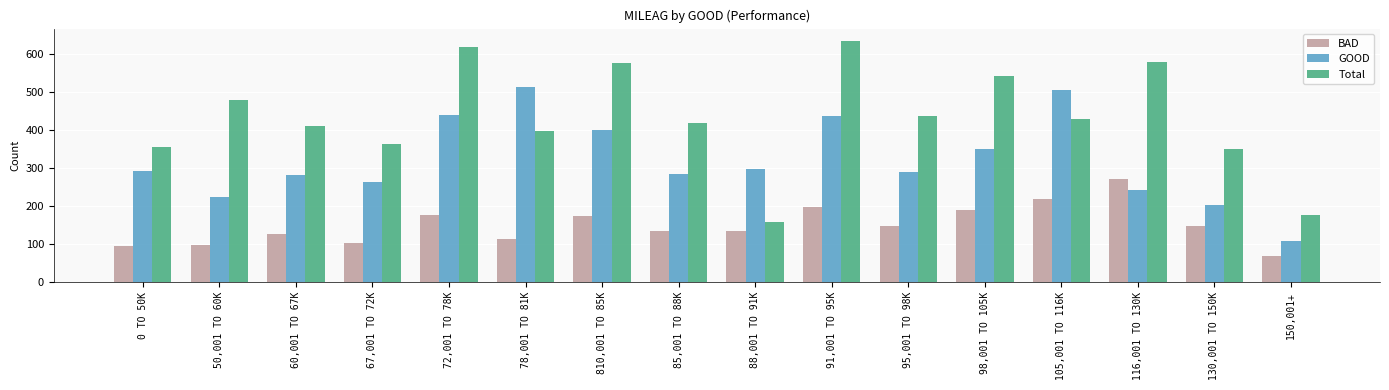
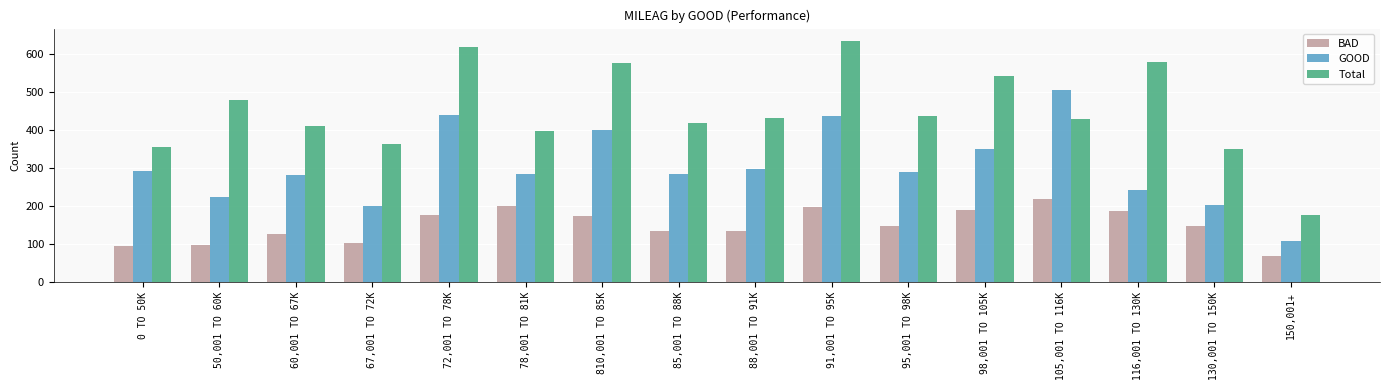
  {
    "BAD": {
      "0 TO 50K": 100,
      "50,001 TO 60K": 100,
      "60,001 TO 67K": 130,
      "67,001 TO 72K": 100,
      "72,001 TO 78K": 180,
-     "78,001 TO 81K": 110,
+     "78,001 TO 81K": 200,
      "810,001 TO 85K": 180,
      "85,001 TO 88K": 130,
      "88,001 TO 91K": 140,
      "91,001 TO 95K": 200,
      "95,001 TO 98K": 150,
      "98,001 TO 105K": 190,
      "105,001 TO 116K": 220,
-     "116,001 TO 130K": 270,
+     "116,001 TO 130K": 190,
      "130,001 TO 150K": 150,
      "150,001+": 70
    },
    "GOOD": {
      "0 TO 50K": 290,
      "50,001 TO 60K": 230,
      "60,001 TO 67K": 280,
-     "67,001 TO 72K": 260,
+     "67,001 TO 72K": 200,
      "72,001 TO 78K": 440,
-     "78,001 TO 81K": 510,
+     "78,001 TO 81K": 290,
      "810,001 TO 85K": 400,
      "85,001 TO 88K": 290,
      "88,001 TO 91K": 300,
      "91,001 TO 95K": 440,
      "95,001 TO 98K": 290,
      "98,001 TO 105K": 350,
      "105,001 TO 116K": 510,
      "116,001 TO 130K": 240,
      "130,001 TO 150K": 200,
      "150,001+": 110
    },
    "Total": {
      "0 TO 50K": 360,
      "50,001 TO 60K": 480,
      "60,001 TO 67K": 410,
      "67,001 TO 72K": 370,
      "72,001 TO 78K": 620,
      "78,001 TO 81K": 400,
      "810,001 TO 85K": 580,
      "85,001 TO 88K": 420,
-     "88,001 TO 91K": 160,
+     "88,001 TO 91K": 430,
      "91,001 TO 95K": 640,
      "95,001 TO 98K": 440,
      "98,001 TO 105K": 540,
      "105,001 TO 116K": 430,
      "116,001 TO 130K": 580,
      "130,001 TO 150K": 350,
      "150,001+": 180
    }
  }
